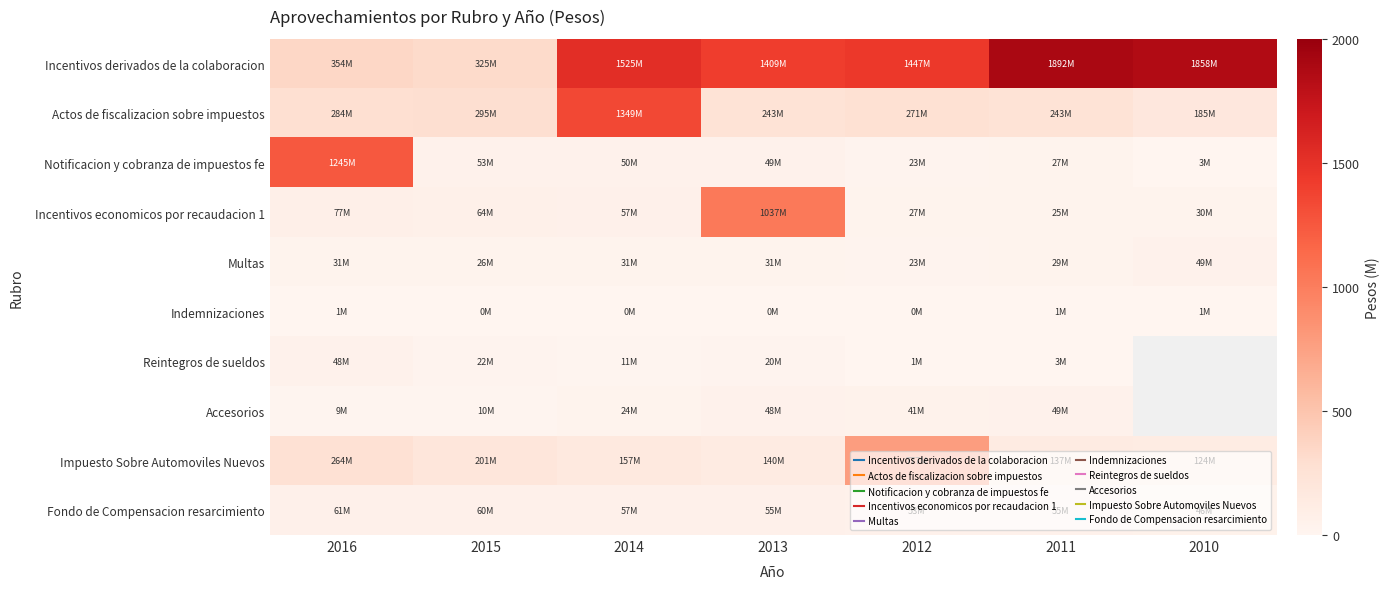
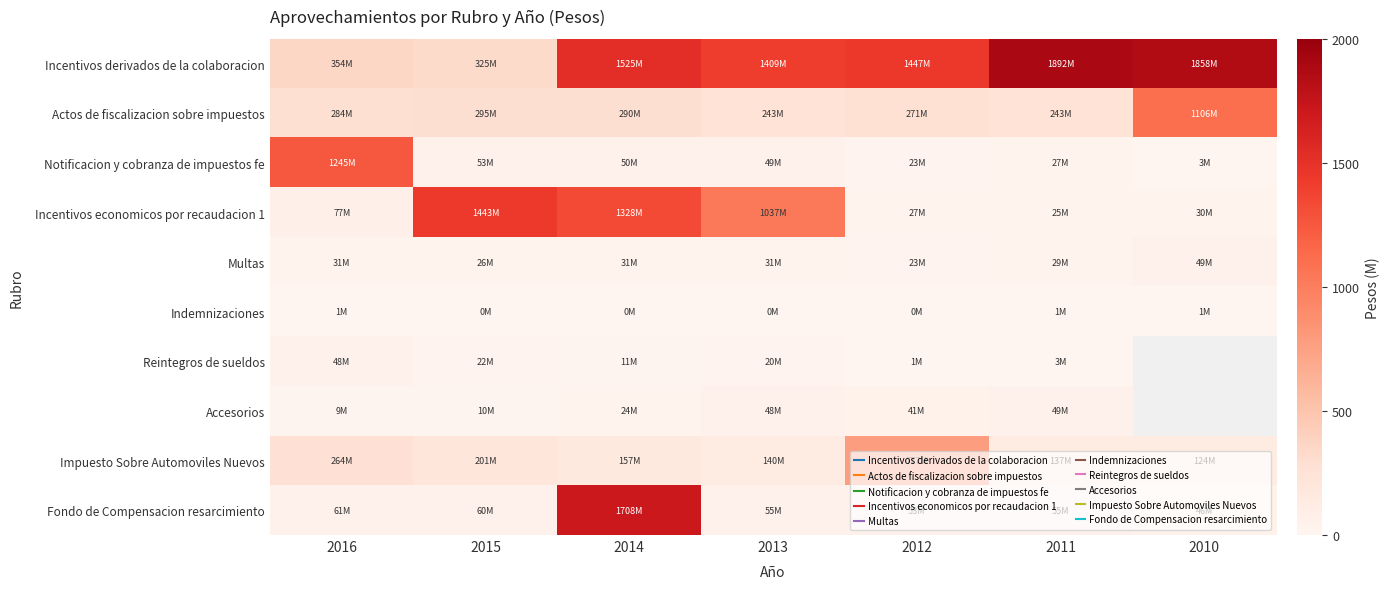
  {
    "Incentivos derivados de la colaboracion": {
      "2016": "354M",
      "2015": "325M",
      "2014": "1525M",
      "2013": "1409M",
      "2012": "1447M",
      "2011": "1892M",
      "2010": "1858M"
    },
    "Actos de fiscalizacion sobre impuestos": {
      "2016": "284M",
      "2015": "295M",
-     "2014": "1349M",
+     "2014": "290M",
      "2013": "243M",
      "2012": "271M",
      "2011": "243M",
-     "2010": "185M"
+     "2010": "1106M"
    },
    "Notificacion y cobranza de impuestos fe": {
      "2016": "1245M",
      "2015": "53M",
      "2014": "50M",
      "2013": "49M",
      "2012": "23M",
      "2011": "27M",
      "2010": "3M"
    },
    "Incentivos economicos por recaudacion 1": {
      "2016": "77M",
-     "2015": "64M",
-     "2014": "57M",
+     "2015": "1443M",
+     "2014": "1328M",
      "2013": "1037M",
      "2012": "27M",
      "2011": "25M",
      "2010": "30M"
    },
    "Multas": {
      "2016": "31M",
      "2015": "26M",
      "2014": "31M",
      "2013": "31M",
      "2012": "23M",
      "2011": "29M",
      "2010": "49M"
    },
    "Indemnizaciones": {
      "2016": "1M",
      "2015": "0M",
      "2014": "0M",
      "2013": "0M",
      "2012": "0M",
      "2011": "1M",
      "2010": "1M"
    },
    "Reintegros de sueldos": {
      "2016": "48M",
      "2015": "22M",
      "2014": "11M",
      "2013": "20M",
      "2012": "1M",
      "2011": "3M"
    },
    "Accesorios": {
      "2016": "9M",
      "2015": "10M",
      "2014": "24M",
      "2013": "48M",
      "2012": "41M",
      "2011": "49M"
    },
    "Impuesto Sobre Automoviles Nuevos": {
      "2016": "264M",
      "2015": "201M",
      "2014": "157M",
      "2013": "140M"
    },
    "Fondo de Compensacion resarcimiento": {
      "2016": "61M",
      "2015": "60M",
-     "2014": "57M",
+     "2014": "1708M",
      "2013": "55M"
    }
  }
